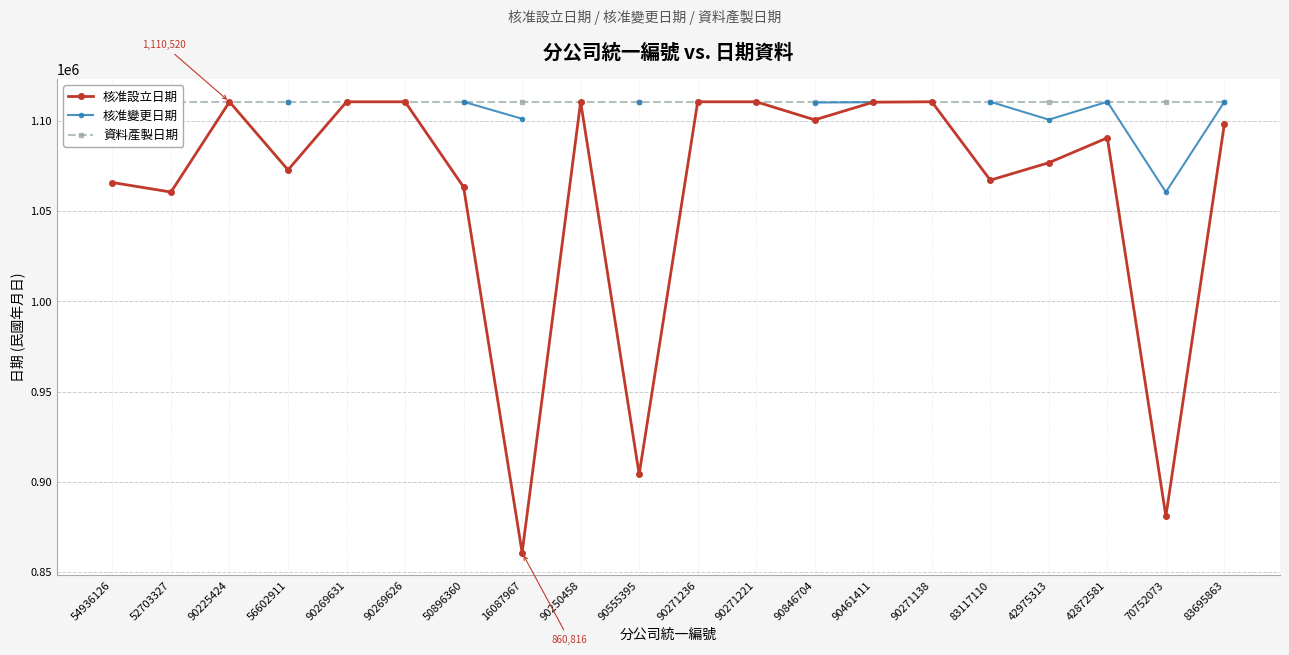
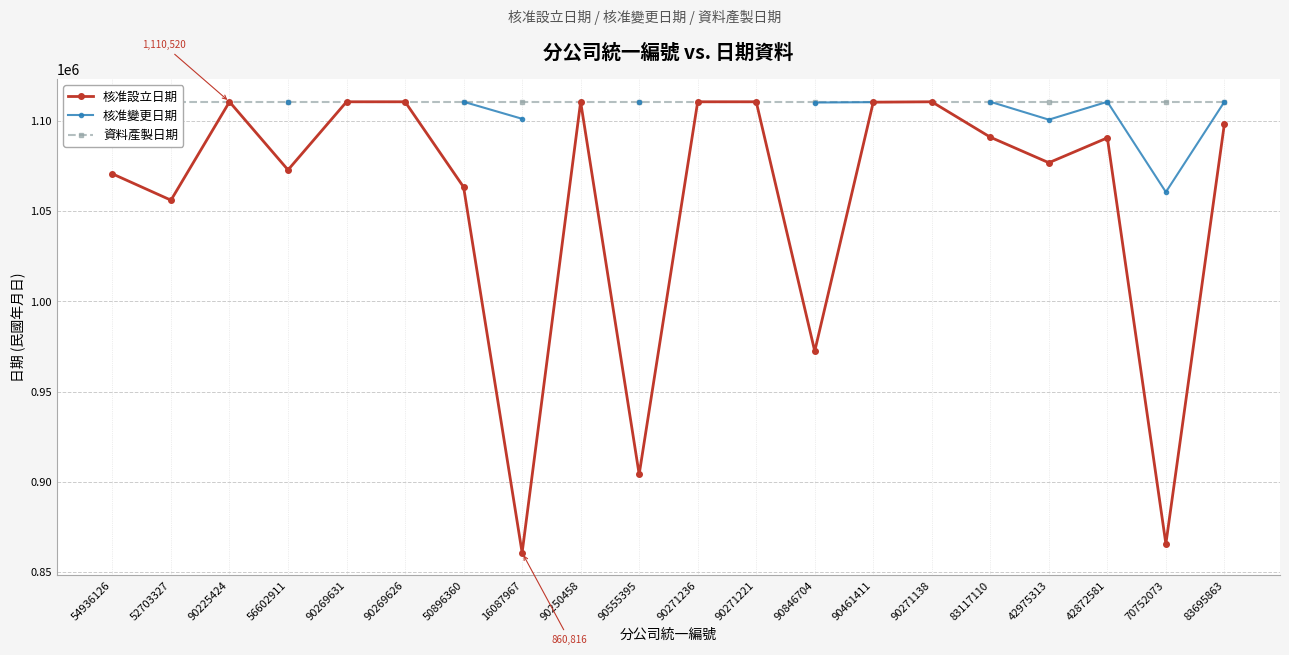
  {
    "核准設立日期": {
-     "54936126": 1066000,
-     "52703327": 1061000,
+     "54936126": 1071000,
+     "52703327": 1056000,
      "56602911": 1073000,
      "50896360": 1063000,
      "90555395": 904000,
-     "90846704": 1101000,
-     "83117110": 1067000,
+     "90846704": 972000,
+     "83117110": 1091000,
      "42975313": 1077000,
      "42872581": 1091000,
-     "70752073": 881000,
+     "70752073": 866000,
      "83695863": 1098000
    },
    "核准變更日期": {
      "16087967": 1101000,
      "42975313": 1101000,
      "70752073": 1061000
    },
    "資料產製日期": {
      "16087967": 1111000,
      "42975313": 1111000,
      "70752073": 1111000
    }
  }
